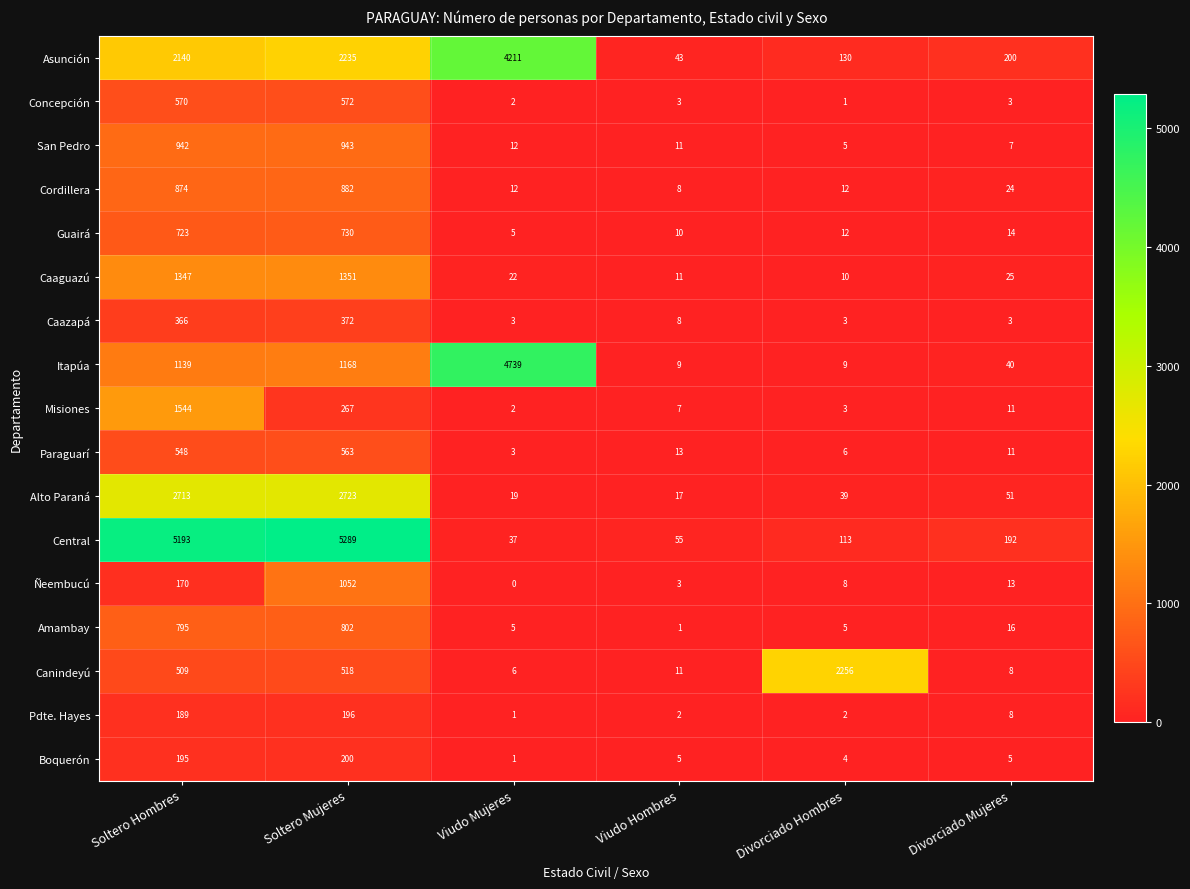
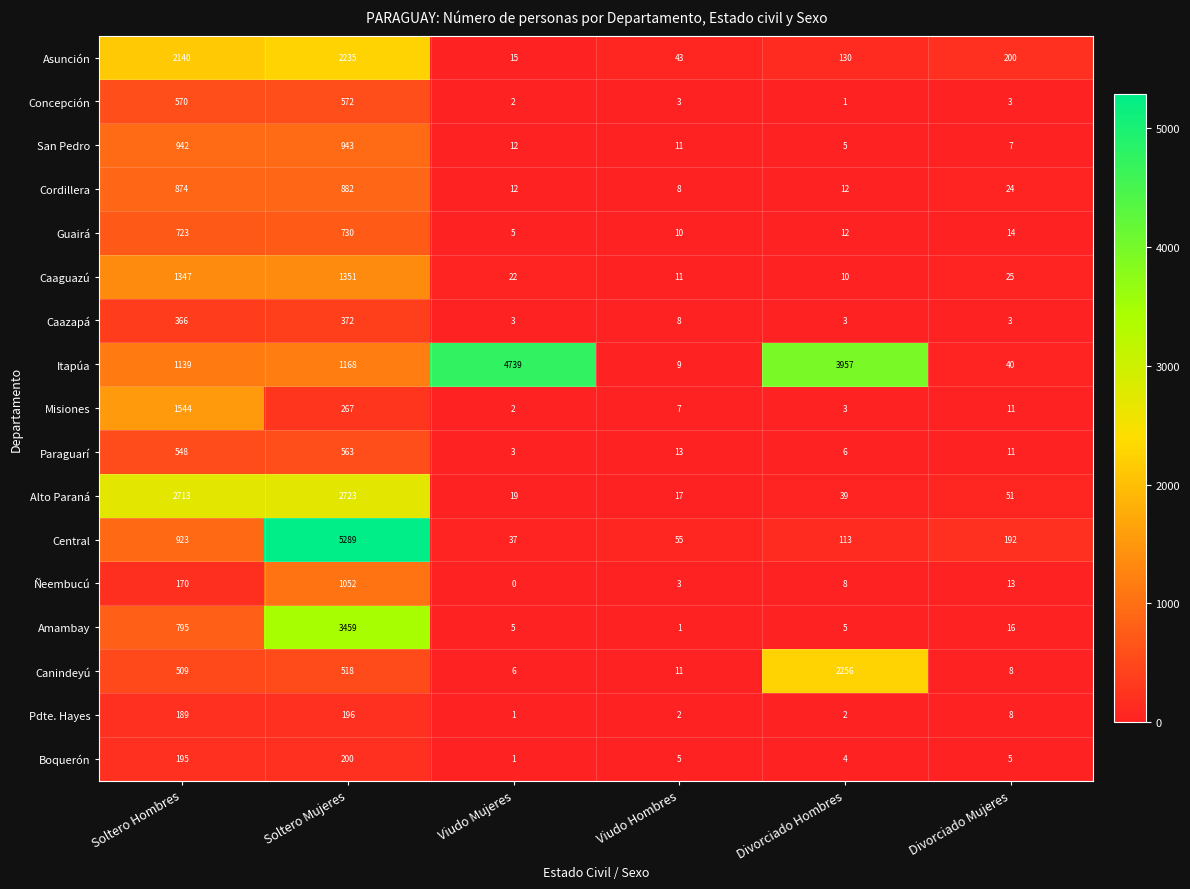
  {
    "Asunción": {
      "Soltero Hombres": 2140,
      "Soltero Mujeres": 2235,
-     "Viudo Mujeres": 4211,
+     "Viudo Mujeres": 15,
      "Viudo Hombres": 43,
      "Divorciado Hombres": 130,
      "Divorciado Mujeres": 200
    },
    "Concepción": {
      "Soltero Hombres": 570,
      "Soltero Mujeres": 572,
      "Viudo Mujeres": 2,
      "Viudo Hombres": 3,
      "Divorciado Hombres": 1,
      "Divorciado Mujeres": 3
    },
    "San Pedro": {
      "Soltero Hombres": 942,
      "Soltero Mujeres": 943,
      "Viudo Mujeres": 12,
      "Viudo Hombres": 11,
      "Divorciado Hombres": 5,
      "Divorciado Mujeres": 7
    },
    "Cordillera": {
      "Soltero Hombres": 874,
      "Soltero Mujeres": 882,
      "Viudo Mujeres": 12,
      "Viudo Hombres": 8,
      "Divorciado Hombres": 12,
      "Divorciado Mujeres": 24
    },
    "Guairá": {
      "Soltero Hombres": 723,
      "Soltero Mujeres": 730,
      "Viudo Mujeres": 5,
      "Viudo Hombres": 10,
      "Divorciado Hombres": 12,
      "Divorciado Mujeres": 14
    },
    "Caaguazú": {
      "Soltero Hombres": 1347,
      "Soltero Mujeres": 1351,
      "Viudo Mujeres": 22,
      "Viudo Hombres": 11,
      "Divorciado Hombres": 10,
      "Divorciado Mujeres": 25
    },
    "Caazapá": {
      "Soltero Hombres": 366,
      "Soltero Mujeres": 372,
      "Viudo Mujeres": 3,
      "Viudo Hombres": 8,
      "Divorciado Hombres": 3,
      "Divorciado Mujeres": 3
    },
    "Itapúa": {
      "Soltero Hombres": 1139,
      "Soltero Mujeres": 1168,
      "Viudo Mujeres": 4739,
      "Viudo Hombres": 9,
-     "Divorciado Hombres": 9,
+     "Divorciado Hombres": 3957,
      "Divorciado Mujeres": 40
    },
    "Misiones": {
      "Soltero Hombres": 1544,
      "Soltero Mujeres": 267,
      "Viudo Mujeres": 2,
      "Viudo Hombres": 7,
      "Divorciado Hombres": 3,
      "Divorciado Mujeres": 11
    },
    "Paraguarí": {
      "Soltero Hombres": 548,
      "Soltero Mujeres": 563,
      "Viudo Mujeres": 3,
      "Viudo Hombres": 13,
      "Divorciado Hombres": 6,
      "Divorciado Mujeres": 11
    },
    "Alto Paraná": {
      "Soltero Hombres": 2713,
      "Soltero Mujeres": 2723,
      "Viudo Mujeres": 19,
      "Viudo Hombres": 17,
      "Divorciado Hombres": 39,
      "Divorciado Mujeres": 51
    },
    "Central": {
-     "Soltero Hombres": 5193,
+     "Soltero Hombres": 923,
      "Soltero Mujeres": 5289,
      "Viudo Mujeres": 37,
      "Viudo Hombres": 55,
      "Divorciado Hombres": 113,
      "Divorciado Mujeres": 192
    },
    "Ñeembucú": {
      "Soltero Hombres": 170,
      "Soltero Mujeres": 1052,
      "Viudo Mujeres": 0,
      "Viudo Hombres": 3,
      "Divorciado Hombres": 8,
      "Divorciado Mujeres": 13
    },
    "Amambay": {
      "Soltero Hombres": 795,
-     "Soltero Mujeres": 802,
+     "Soltero Mujeres": 3459,
      "Viudo Mujeres": 5,
      "Viudo Hombres": 1,
      "Divorciado Hombres": 5,
      "Divorciado Mujeres": 16
    },
    "Canindeyú": {
      "Soltero Hombres": 509,
      "Soltero Mujeres": 518,
      "Viudo Mujeres": 6,
      "Viudo Hombres": 11,
      "Divorciado Hombres": 2256,
      "Divorciado Mujeres": 8
    },
    "Pdte. Hayes": {
      "Soltero Hombres": 189,
      "Soltero Mujeres": 196,
      "Viudo Mujeres": 1,
      "Viudo Hombres": 2,
      "Divorciado Hombres": 2,
      "Divorciado Mujeres": 8
    },
    "Boquerón": {
      "Soltero Hombres": 195,
      "Soltero Mujeres": 200,
      "Viudo Mujeres": 1,
      "Viudo Hombres": 5,
      "Divorciado Hombres": 4,
      "Divorciado Mujeres": 5
    }
  }
